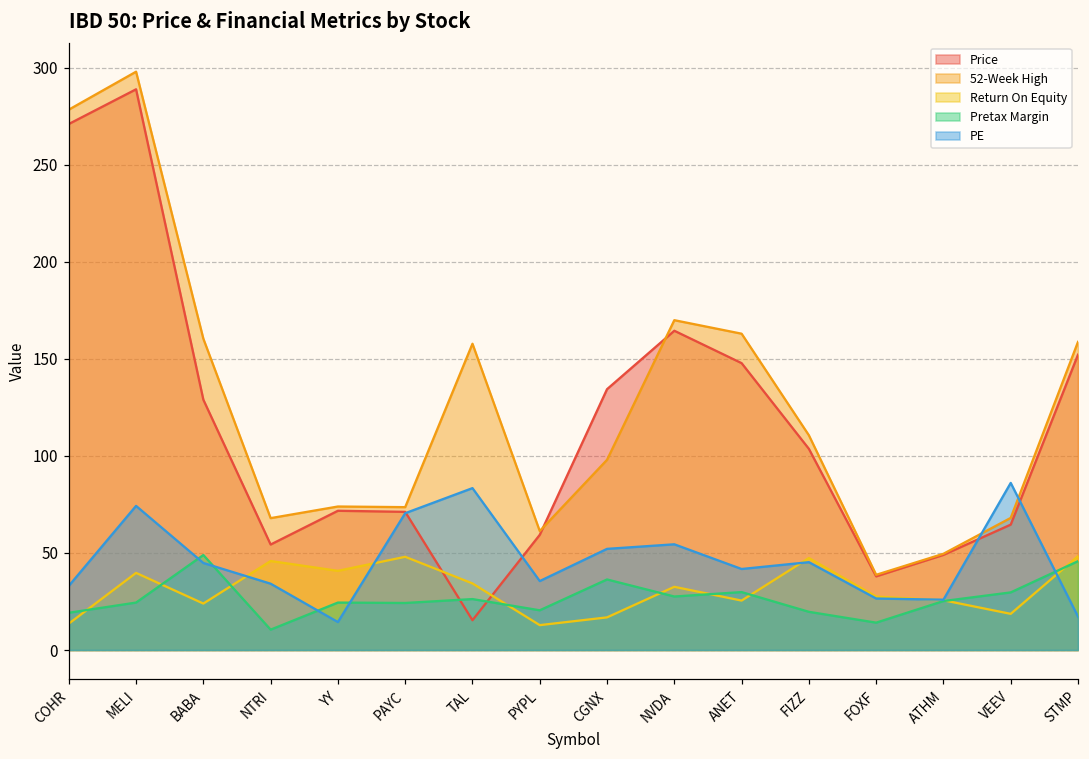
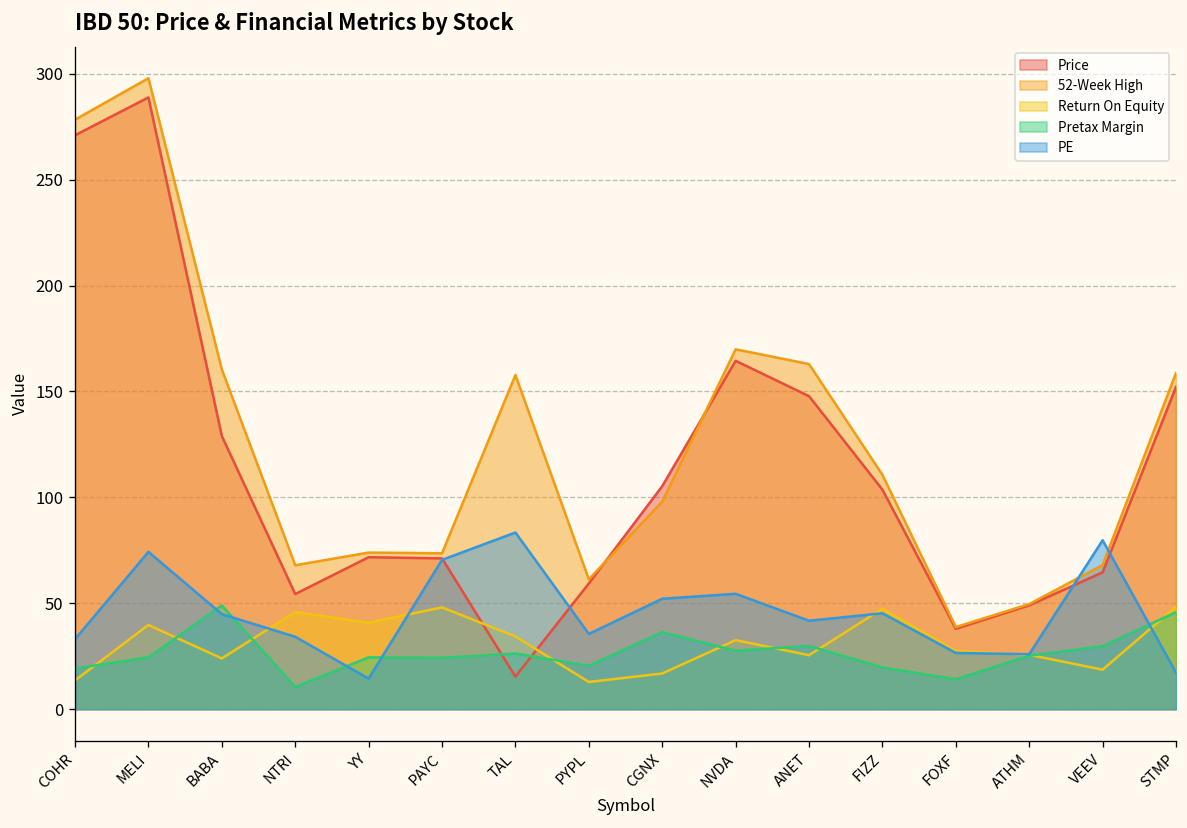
  {
    "Price": {
      "COHR": 271,
      "MELI": 289,
      "BABA": 129,
      "NTRI": 54,
      "YY": 72,
      "TAL": 15,
      "PYPL": 59,
-     "CGNX": 134,
+     "CGNX": 105,
      "NVDA": 164,
      "ANET": 148,
      "FIZZ": 104,
      "VEEV": 65,
      "STMP": 152
    },
    "Pretax Margin": {
      "COHR": 19,
      "MELI": 24,
      "BABA": 49,
      "NTRI": 11,
      "YY": 24,
      "PAYC": 24,
      "TAL": 26,
      "PYPL": 20,
      "CGNX": 36,
      "NVDA": 28,
      "ANET": 30,
      "FIZZ": 20,
      "FOXF": 14,
      "VEEV": 30,
      "STMP": 46
    },
    "PE": {
      "COHR": 33,
      "MELI": 74,
      "BABA": 45,
      "NTRI": 34,
      "YY": 14,
      "TAL": 83,
      "PYPL": 36,
      "CGNX": 52,
      "NVDA": 54,
      "ANET": 42,
      "FIZZ": 45,
-     "VEEV": 86,
+     "VEEV": 80,
      "STMP": 17
    }
  }
